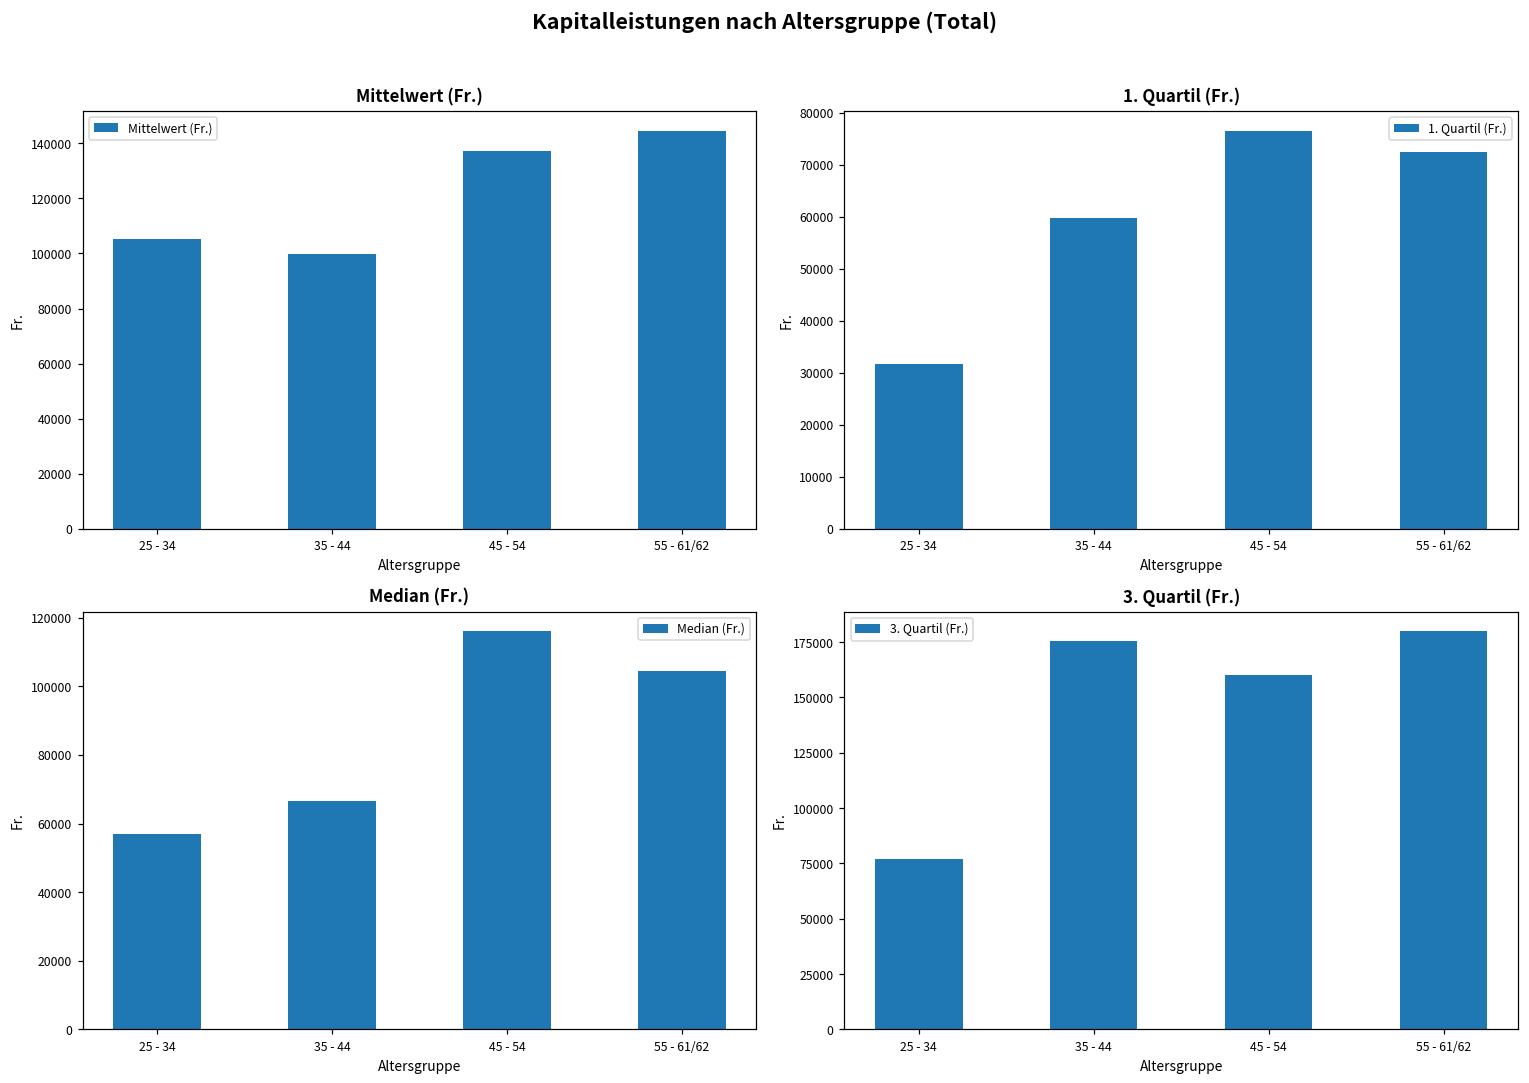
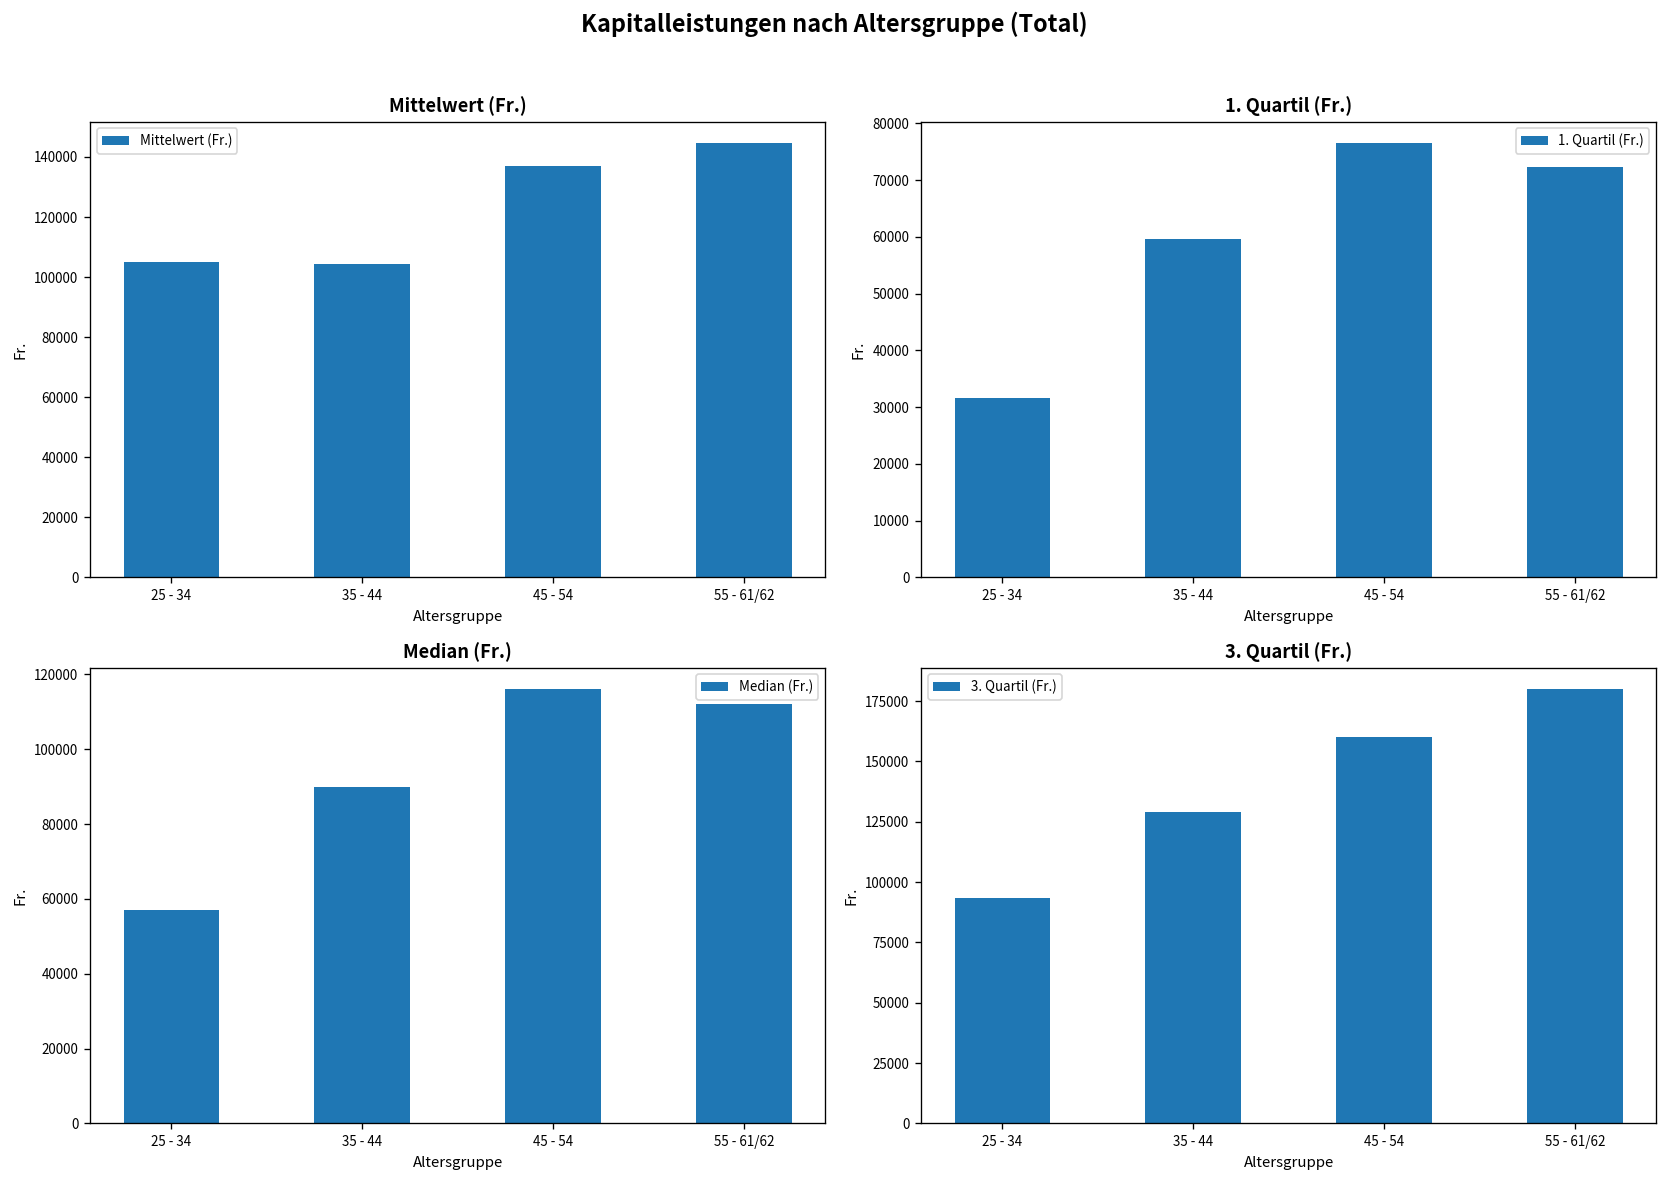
  {
    "Mittelwert (Fr.)": {
      "25 - 34": 105000,
-     "35 - 44": 100000,
+     "35 - 44": 104000,
      "45 - 54": 137000,
      "55 - 61/62": 145000
    },
    "1. Quartil (Fr.)": {
      "25 - 34": 32000,
      "35 - 44": 60000,
      "45 - 54": 77000,
      "55 - 61/62": 72000
    },
    "Median (Fr.)": {
      "25 - 34": 57000,
-     "35 - 44": 67000,
+     "35 - 44": 90000,
      "45 - 54": 116000,
-     "55 - 61/62": 104000
+     "55 - 61/62": 112000
    },
    "3. Quartil (Fr.)": {
-     "25 - 34": 77000,
-     "35 - 44": 175000,
+     "25 - 34": 93000,
+     "35 - 44": 129000,
      "45 - 54": 160000,
      "55 - 61/62": 180000
    }
  }
